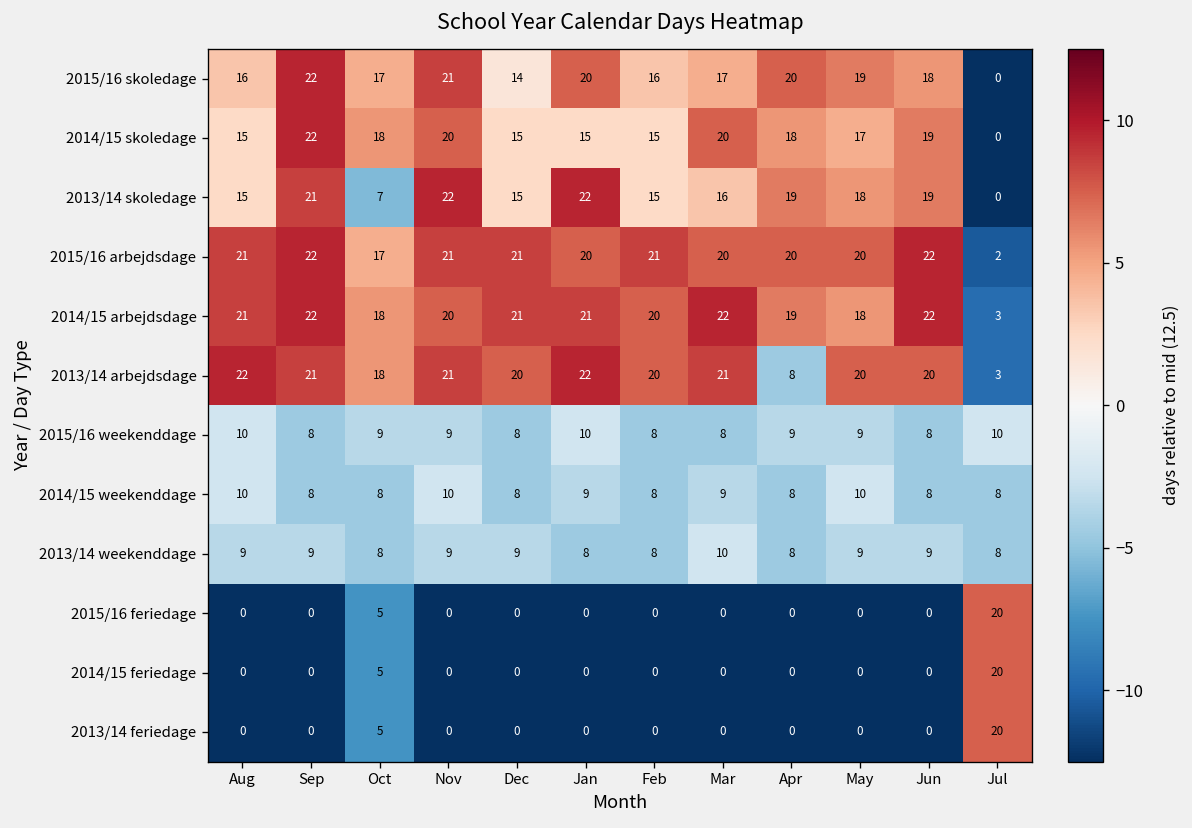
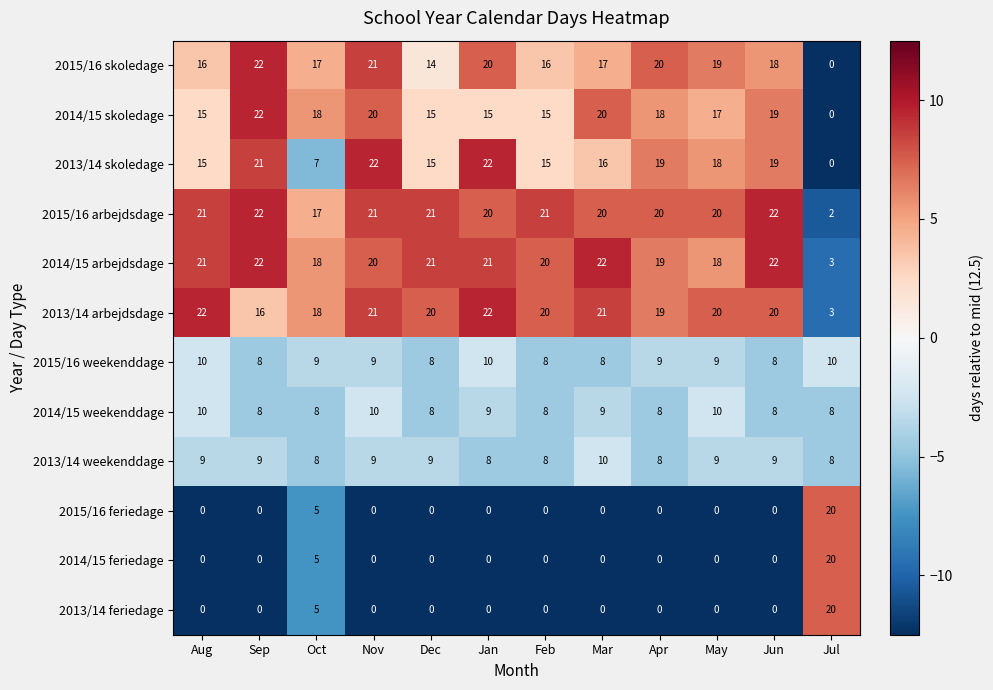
  {
    "2015/16 skoledage": {
      "Aug": 16,
      "Sep": 22,
      "Oct": 17,
      "Nov": 21,
      "Dec": 14,
      "Jan": 20,
      "Feb": 16,
      "Mar": 17,
      "Apr": 20,
      "May": 19,
      "Jun": 18,
      "Jul": 0
    },
    "2014/15 skoledage": {
      "Aug": 15,
      "Sep": 22,
      "Oct": 18,
      "Nov": 20,
      "Dec": 15,
      "Jan": 15,
      "Feb": 15,
      "Mar": 20,
      "Apr": 18,
      "May": 17,
      "Jun": 19,
      "Jul": 0
    },
    "2013/14 skoledage": {
      "Aug": 15,
      "Sep": 21,
      "Oct": 7,
      "Nov": 22,
      "Dec": 15,
      "Jan": 22,
      "Feb": 15,
      "Mar": 16,
      "Apr": 19,
      "May": 18,
      "Jun": 19,
      "Jul": 0
    },
    "2015/16 arbejdsdage": {
      "Aug": 21,
      "Sep": 22,
      "Oct": 17,
      "Nov": 21,
      "Dec": 21,
      "Jan": 20,
      "Feb": 21,
      "Mar": 20,
      "Apr": 20,
      "May": 20,
      "Jun": 22,
      "Jul": 2
    },
    "2014/15 arbejdsdage": {
      "Aug": 21,
      "Sep": 22,
      "Oct": 18,
      "Nov": 20,
      "Dec": 21,
      "Jan": 21,
      "Feb": 20,
      "Mar": 22,
      "Apr": 19,
      "May": 18,
      "Jun": 22,
      "Jul": 3
    },
    "2013/14 arbejdsdage": {
      "Aug": 22,
-     "Sep": 21,
+     "Sep": 16,
      "Oct": 18,
      "Nov": 21,
      "Dec": 20,
      "Jan": 22,
      "Feb": 20,
      "Mar": 21,
-     "Apr": 8,
+     "Apr": 19,
      "May": 20,
      "Jun": 20,
      "Jul": 3
    },
    "2015/16 weekenddage": {
      "Aug": 10,
      "Sep": 8,
      "Oct": 9,
      "Nov": 9,
      "Dec": 8,
      "Jan": 10,
      "Feb": 8,
      "Mar": 8,
      "Apr": 9,
      "May": 9,
      "Jun": 8,
      "Jul": 10
    },
    "2014/15 weekenddage": {
      "Aug": 10,
      "Sep": 8,
      "Oct": 8,
      "Nov": 10,
      "Dec": 8,
      "Jan": 9,
      "Feb": 8,
      "Mar": 9,
      "Apr": 8,
      "May": 10,
      "Jun": 8,
      "Jul": 8
    },
    "2013/14 weekenddage": {
      "Aug": 9,
      "Sep": 9,
      "Oct": 8,
      "Nov": 9,
      "Dec": 9,
      "Jan": 8,
      "Feb": 8,
      "Mar": 10,
      "Apr": 8,
      "May": 9,
      "Jun": 9,
      "Jul": 8
    },
    "2015/16 feriedage": {
      "Aug": 0,
      "Sep": 0,
      "Oct": 5,
      "Nov": 0,
      "Dec": 0,
      "Jan": 0,
      "Feb": 0,
      "Mar": 0,
      "Apr": 0,
      "May": 0,
      "Jun": 0,
      "Jul": 20
    },
    "2014/15 feriedage": {
      "Aug": 0,
      "Sep": 0,
      "Oct": 5,
      "Nov": 0,
      "Dec": 0,
      "Jan": 0,
      "Feb": 0,
      "Mar": 0,
      "Apr": 0,
      "May": 0,
      "Jun": 0,
      "Jul": 20
    },
    "2013/14 feriedage": {
      "Aug": 0,
      "Sep": 0,
      "Oct": 5,
      "Nov": 0,
      "Dec": 0,
      "Jan": 0,
      "Feb": 0,
      "Mar": 0,
      "Apr": 0,
      "May": 0,
      "Jun": 0,
      "Jul": 20
    }
  }
